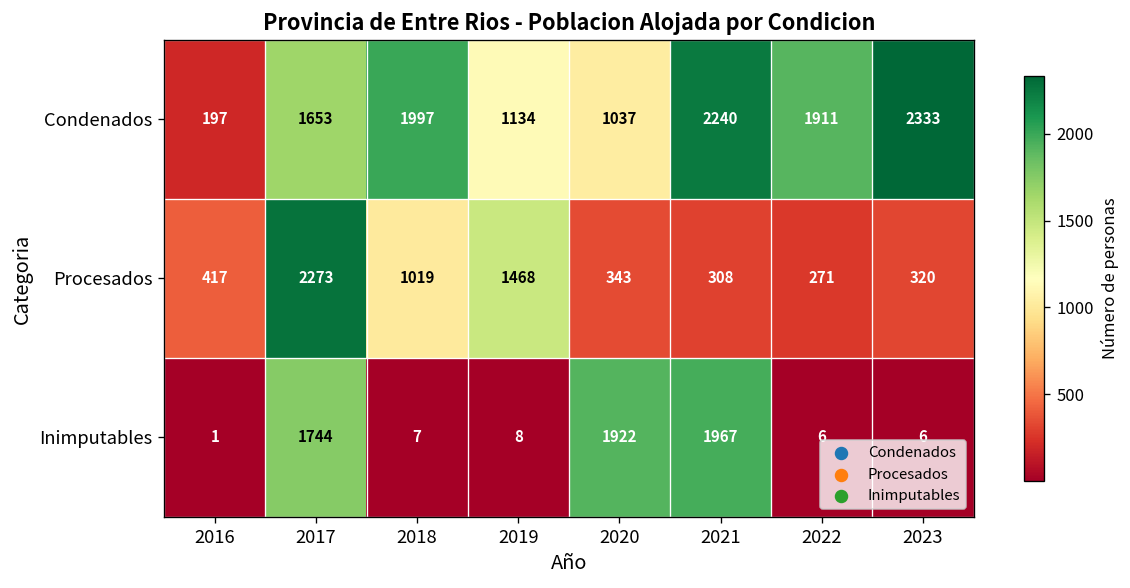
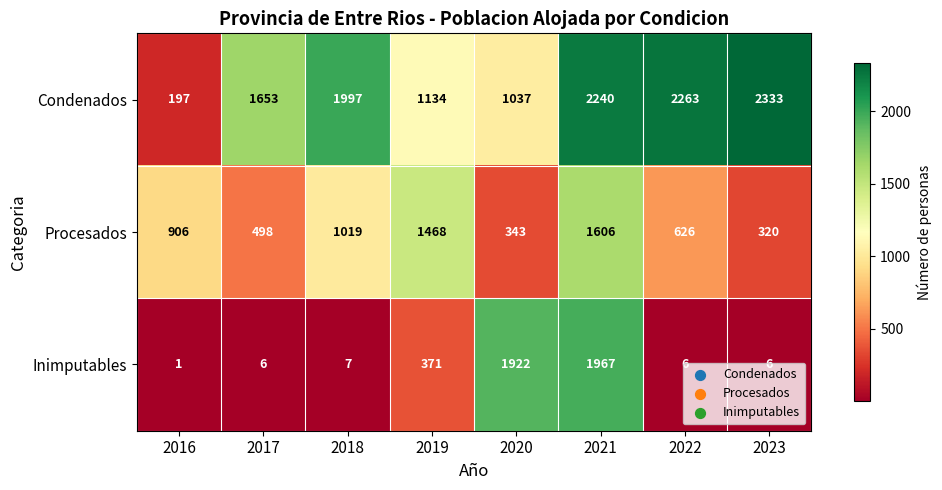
  {
    "Condenados": {
      "2016": 197,
      "2017": 1653,
      "2018": 1997,
      "2019": 1134,
      "2020": 1037,
      "2021": 2240,
-     "2022": 1911,
+     "2022": 2263,
      "2023": 2333
    },
    "Procesados": {
-     "2016": 417,
-     "2017": 2273,
+     "2016": 906,
+     "2017": 498,
      "2018": 1019,
      "2019": 1468,
      "2020": 343,
-     "2021": 308,
-     "2022": 271,
+     "2021": 1606,
+     "2022": 626,
      "2023": 320
    },
    "Inimputables": {
      "2016": 1,
-     "2017": 1744,
+     "2017": 6,
      "2018": 7,
-     "2019": 8,
+     "2019": 371,
      "2020": 1922,
      "2021": 1967
    }
  }
